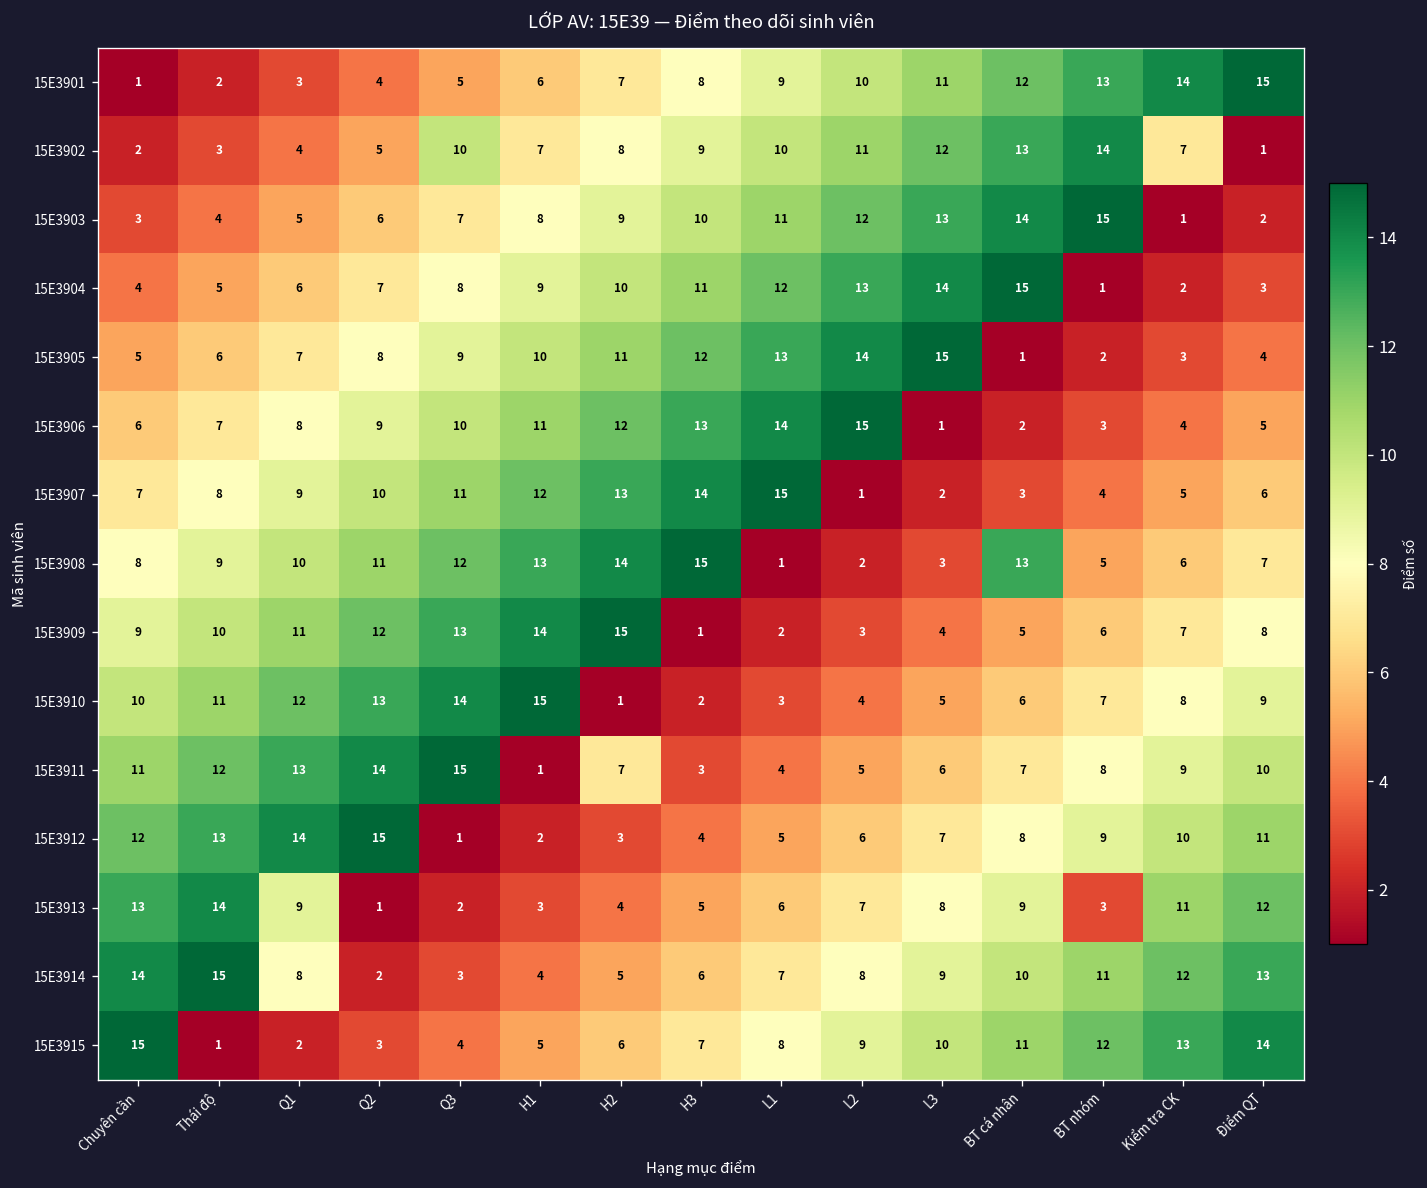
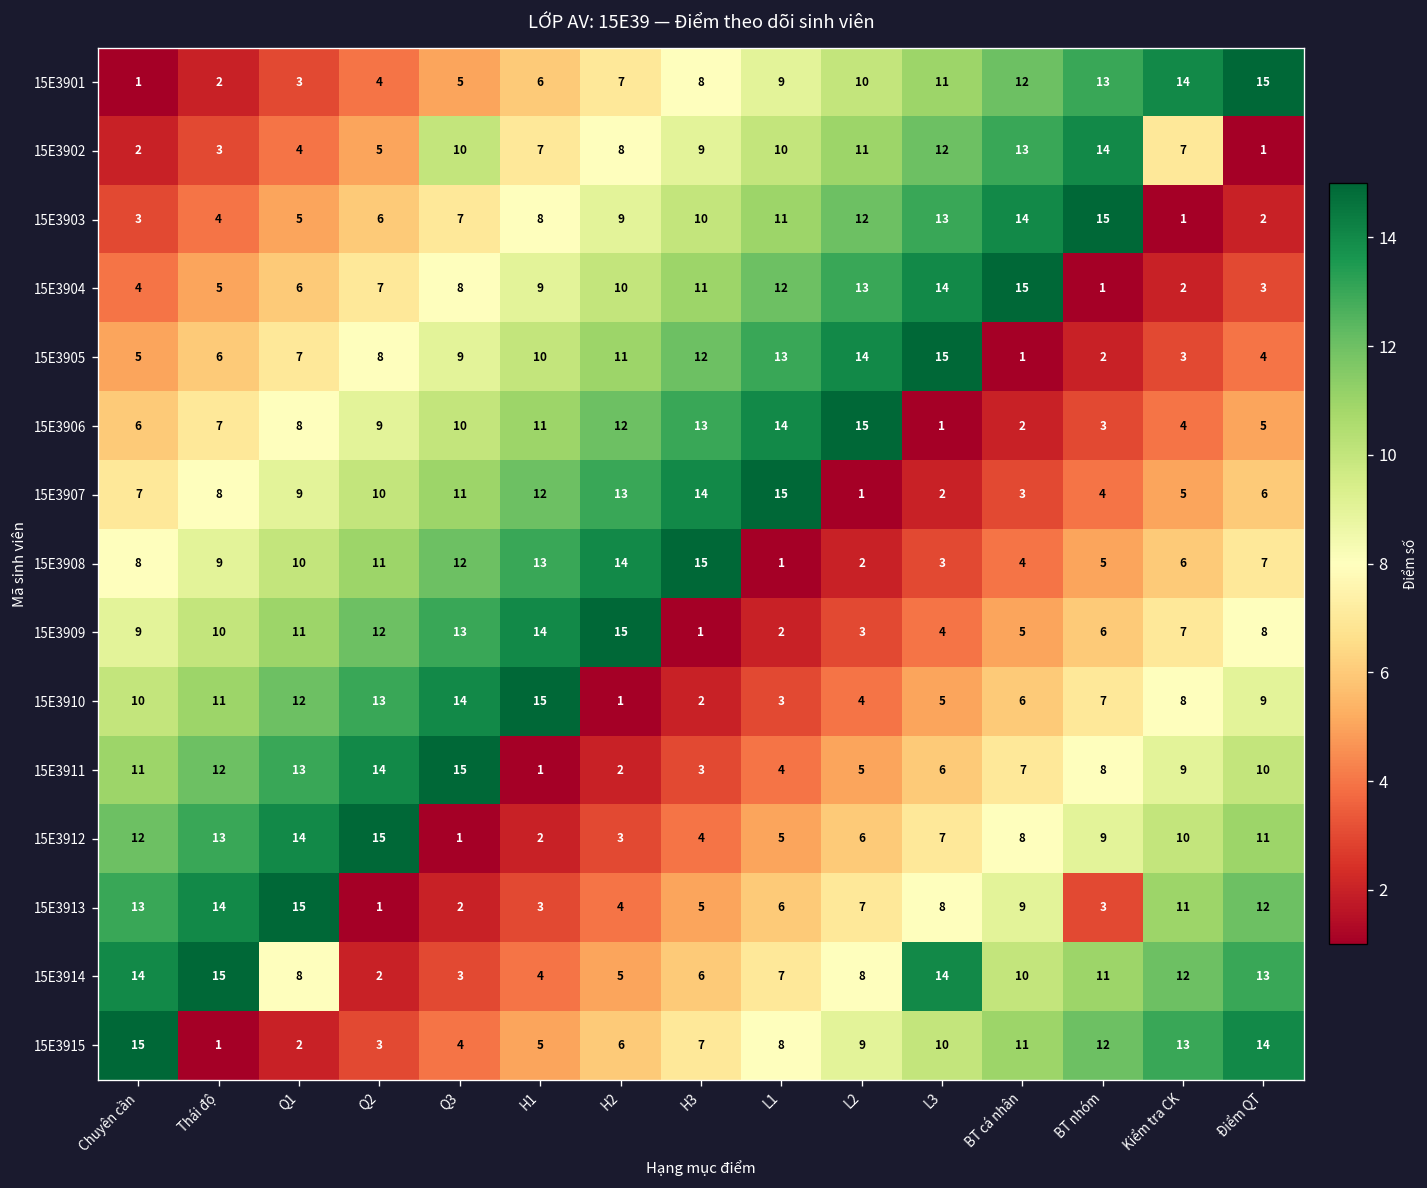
  {
    "15E3908": {
      "Chuyên cần": 8,
      "Thái độ": 9,
      "Q1": 10,
      "Q2": 11,
      "Q3": 12,
      "H1": 13,
      "H2": 14,
      "H3": 15,
      "L1": 1,
      "L2": 2,
      "L3": 3,
-     "BT cá nhân": 13,
+     "BT cá nhân": 4,
      "BT nhóm": 5,
      "Kiểm tra CK": 6,
      "Điểm QT": 7
    },
    "15E3911": {
      "Chuyên cần": 11,
      "Thái độ": 12,
      "Q1": 13,
      "Q2": 14,
      "Q3": 15,
      "H1": 1,
-     "H2": 7,
+     "H2": 2,
      "H3": 3,
      "L1": 4,
      "L2": 5,
      "L3": 6,
      "BT cá nhân": 7,
      "BT nhóm": 8,
      "Kiểm tra CK": 9,
      "Điểm QT": 10
    },
    "15E3913": {
      "Chuyên cần": 13,
      "Thái độ": 14,
-     "Q1": 9,
+     "Q1": 15,
      "Q2": 1,
      "Q3": 2,
      "H1": 3,
      "H2": 4,
      "H3": 5,
      "L1": 6,
      "L2": 7,
      "L3": 8,
      "BT cá nhân": 9,
      "BT nhóm": 3,
      "Kiểm tra CK": 11,
      "Điểm QT": 12
    },
    "15E3914": {
      "Chuyên cần": 14,
      "Thái độ": 15,
      "Q1": 8,
      "Q2": 2,
      "Q3": 3,
      "H1": 4,
      "H2": 5,
      "H3": 6,
      "L1": 7,
      "L2": 8,
-     "L3": 9,
+     "L3": 14,
      "BT cá nhân": 10,
      "BT nhóm": 11,
      "Kiểm tra CK": 12,
      "Điểm QT": 13
    }
  }
